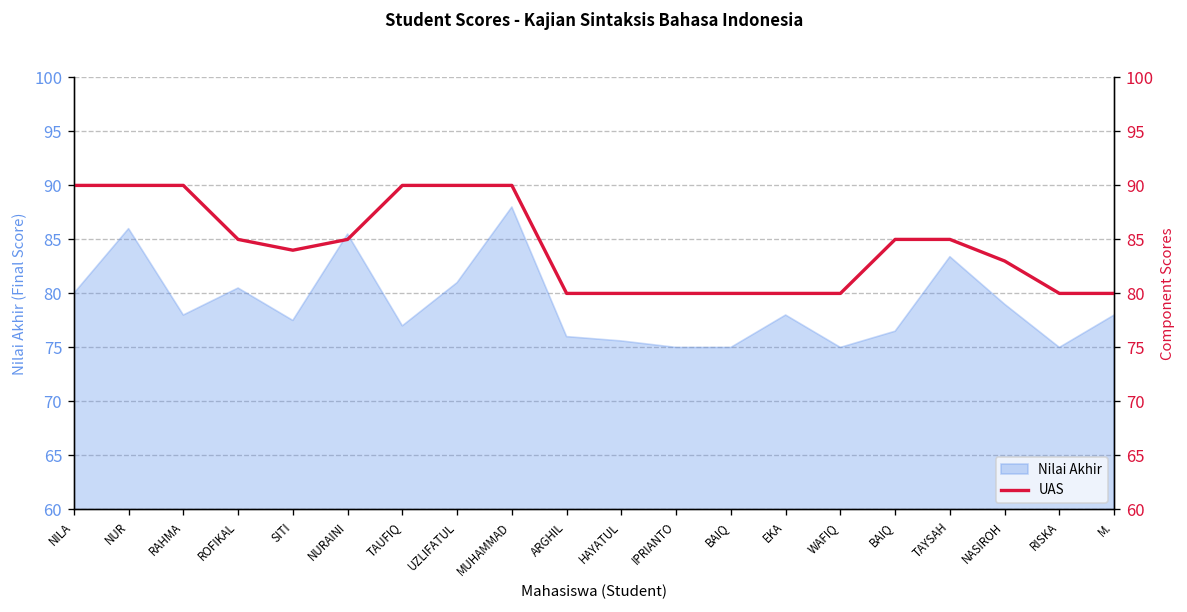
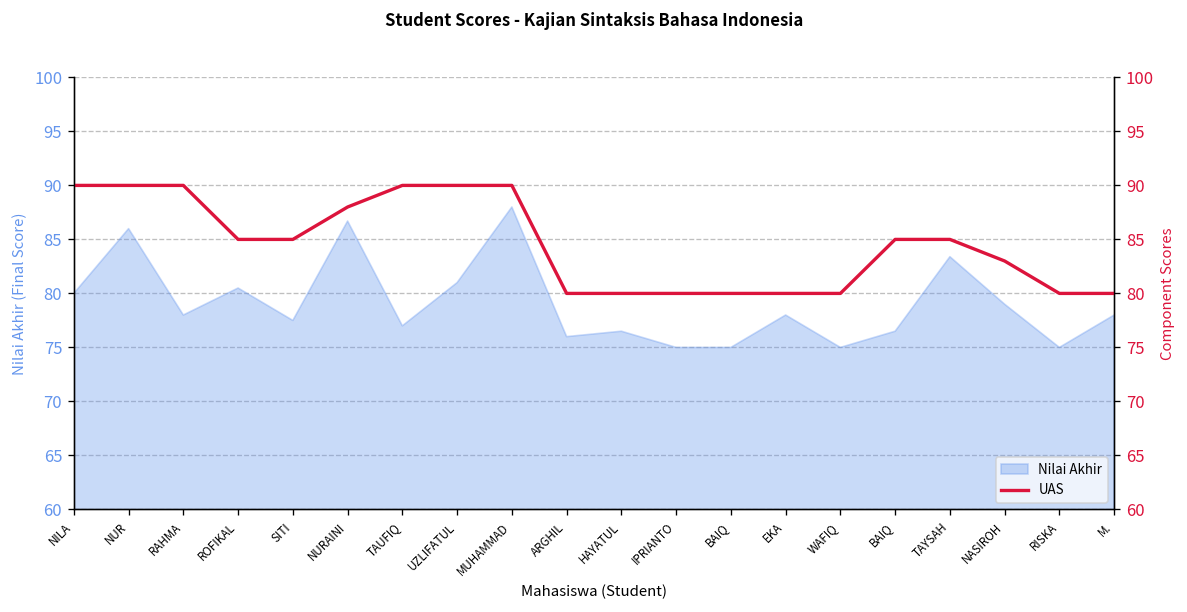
  {
    "Nilai Akhir": {
      "NILA": 80,
      "NUR": 86,
      "RAHMA": 78,
      "ROFIKAL": 81,
      "SITI": 78,
-     "NURAINI": 86,
+     "NURAINI": 87,
      "TAUFIQ": 77,
      "UZLIFATUL": 81,
      "MUHAMMAD": 88,
      "ARGHIL": 76,
-     "HAYATUL": 76,
+     "HAYATUL": 77,
      "IPRIANTO": 75,
      "EKA": 78,
      "WAFIQ": 75,
      "TAYSAH": 83,
      "NASIROH": 79,
      "RISKA": 75,
      "M.": 78
    },
    "UAS": {
      "NILA": 90,
      "NUR": 90,
      "RAHMA": 90,
      "ROFIKAL": 85,
-     "SITI": 84,
-     "NURAINI": 85,
+     "SITI": 85,
+     "NURAINI": 88,
      "TAUFIQ": 90,
      "UZLIFATUL": 90,
      "MUHAMMAD": 90,
      "ARGHIL": 80,
      "HAYATUL": 80,
      "IPRIANTO": 80,
      "EKA": 80,
      "WAFIQ": 80,
      "TAYSAH": 85,
      "NASIROH": 83,
      "RISKA": 80,
      "M.": 80
    }
  }
